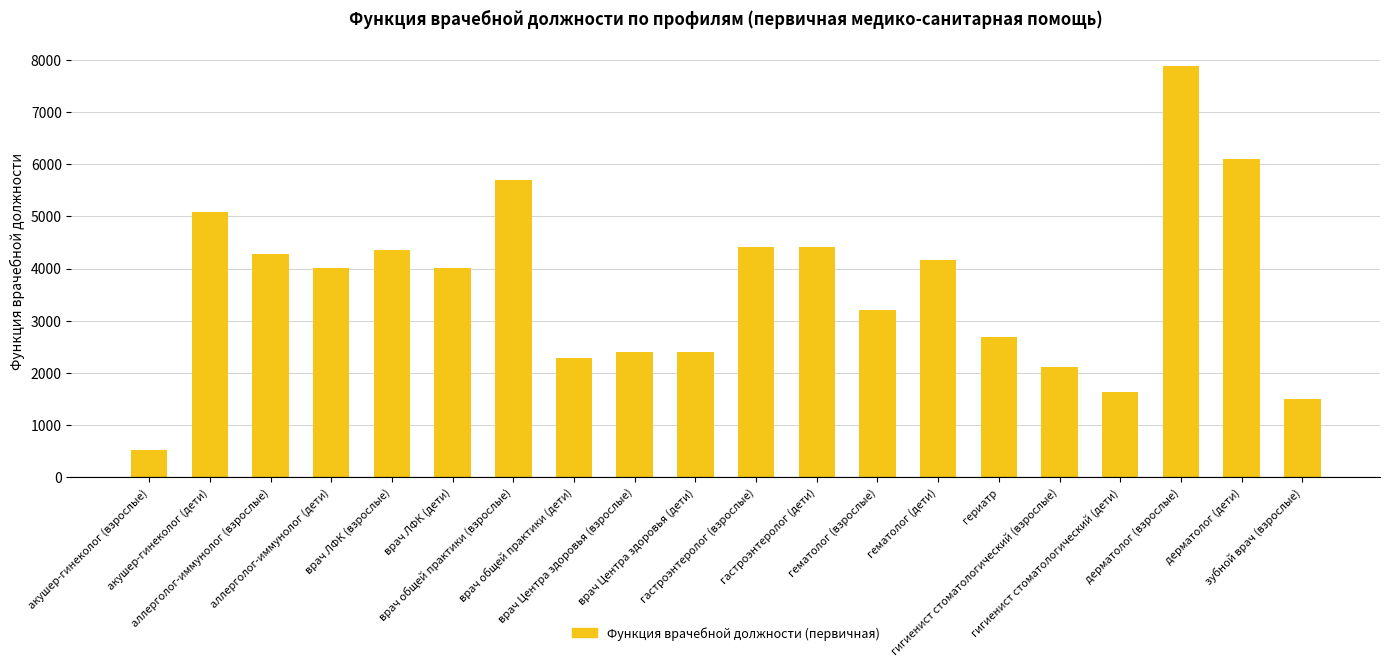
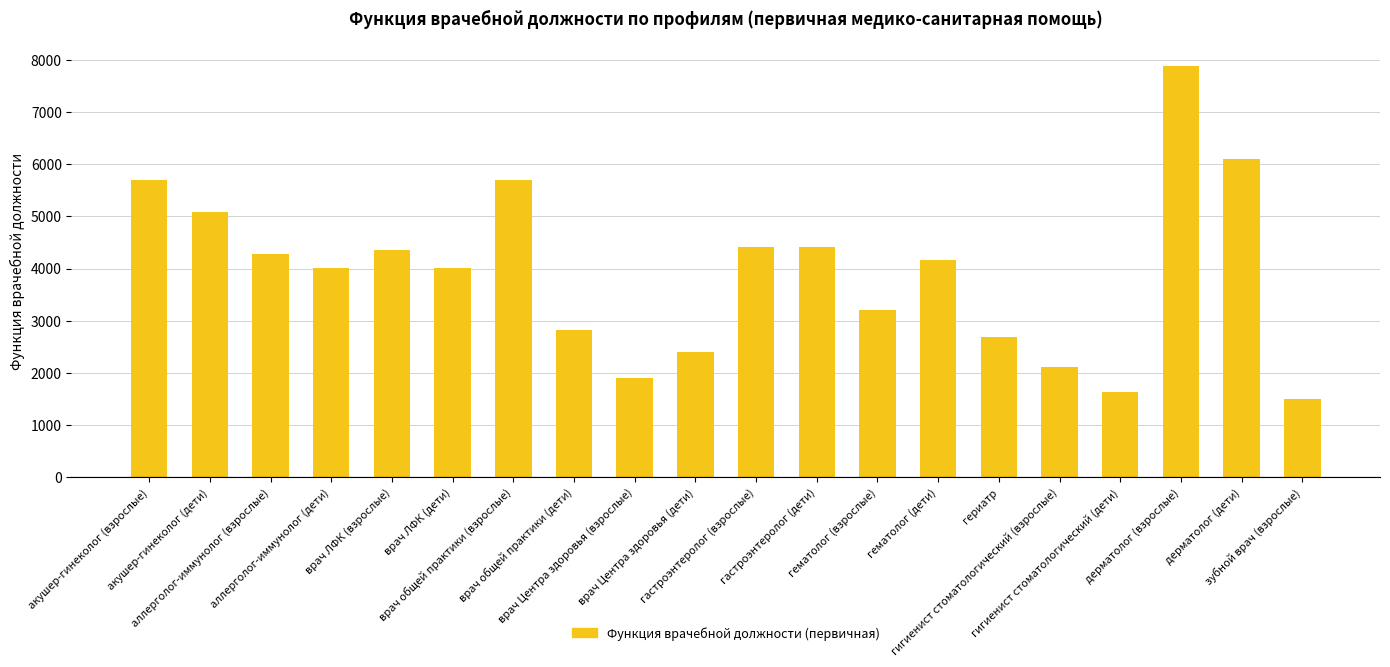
  {
-   "акушер-гинеколог (взрослые)": 500,
+   "акушер-гинеколог (взрослые)": 5700,
    "акушер-гинеколог (дети)": 5100,
    "аллерголог-иммунолог (взрослые)": 4300,
    "аллерголог-иммунолог (дети)": 4000,
    "врач ЛФК (взрослые)": 4400,
    "врач ЛФК (дети)": 4000,
    "врач общей практики (взрослые)": 5700,
-   "врач общей практики (дети)": 2300,
-   "врач Центра здоровья (взрослые)": 2400,
+   "врач общей практики (дети)": 2800,
+   "врач Центра здоровья (взрослые)": 1900,
    "врач Центра здоровья (дети)": 2400,
    "гастроэнтеролог (взрослые)": 4400,
    "гастроэнтеролог (дети)": 4400,
    "гематолог (взрослые)": 3200,
    "гематолог (дети)": 4200,
    "гериатр": 2700,
    "гигиенист стоматологический (взрослые)": 2100,
    "гигиенист стоматологический (дети)": 1600,
    "дерматолог (взрослые)": 7900,
    "дерматолог (дети)": 6100,
    "зубной врач (взрослые)": 1500
  }
